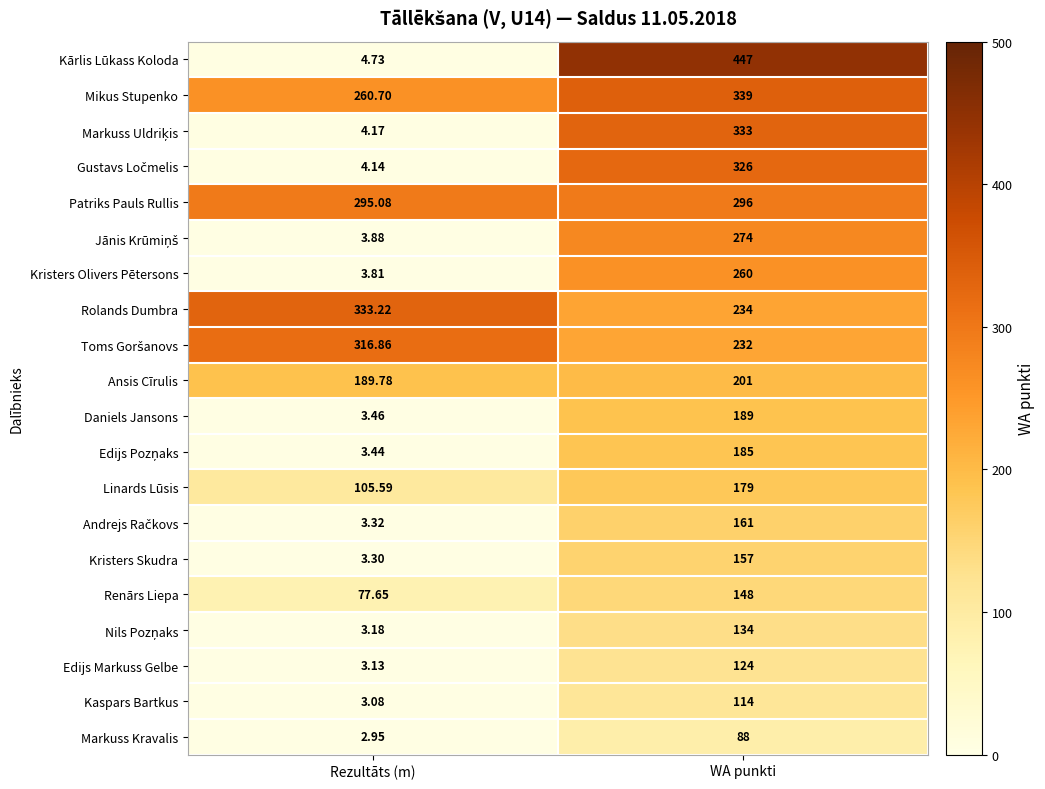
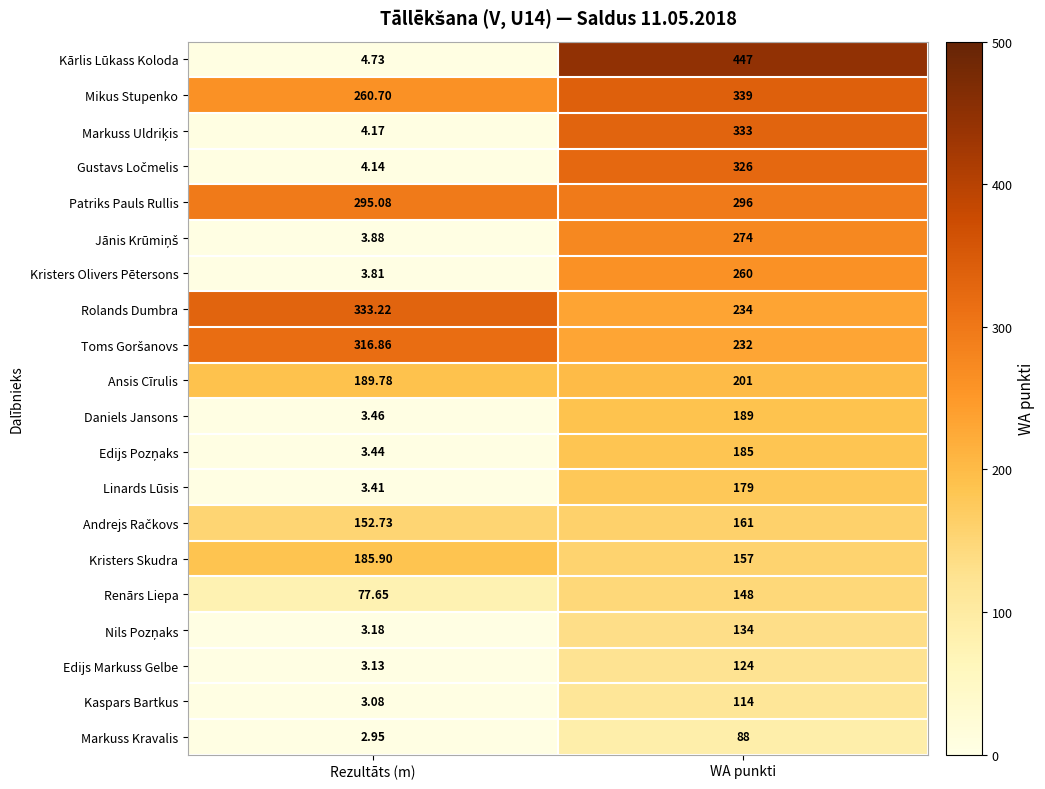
  {
    "Kārlis Lūkass Koloda": {
      "Rezultāts (m)": 4.73,
      "WA punkti": 447
    },
    "Mikus Stupenko": {
      "Rezultāts (m)": 260.70,
      "WA punkti": 339
    },
    "Markuss Uldriķis": {
      "Rezultāts (m)": 4.17,
      "WA punkti": 333
    },
    "Gustavs Ločmelis": {
      "Rezultāts (m)": 4.14,
      "WA punkti": 326
    },
    "Patriks Pauls Rullis": {
      "Rezultāts (m)": 295.08,
      "WA punkti": 296
    },
    "Jānis Krūmiņš": {
      "Rezultāts (m)": 3.88,
      "WA punkti": 274
    },
    "Kristers Olivers Pētersons": {
      "Rezultāts (m)": 3.81,
      "WA punkti": 260
    },
    "Rolands Dumbra": {
      "Rezultāts (m)": 333.22,
      "WA punkti": 234
    },
    "Toms Goršanovs": {
      "Rezultāts (m)": 316.86,
      "WA punkti": 232
    },
    "Ansis Cīrulis": {
      "Rezultāts (m)": 189.78,
      "WA punkti": 201
    },
    "Daniels Jansons": {
      "Rezultāts (m)": 3.46,
      "WA punkti": 189
    },
    "Edijs Pozņaks": {
      "Rezultāts (m)": 3.44,
      "WA punkti": 185
    },
    "Linards Lūsis": {
-     "Rezultāts (m)": 105.59,
+     "Rezultāts (m)": 3.41,
      "WA punkti": 179
    },
    "Andrejs Račkovs": {
-     "Rezultāts (m)": 3.32,
+     "Rezultāts (m)": 152.73,
      "WA punkti": 161
    },
    "Kristers Skudra": {
-     "Rezultāts (m)": 3.30,
+     "Rezultāts (m)": 185.90,
      "WA punkti": 157
    },
    "Renārs Liepa": {
      "Rezultāts (m)": 77.65,
      "WA punkti": 148
    },
    "Nils Pozņaks": {
      "Rezultāts (m)": 3.18,
      "WA punkti": 134
    },
    "Edijs Markuss Gelbe": {
      "Rezultāts (m)": 3.13,
      "WA punkti": 124
    },
    "Kaspars Bartkus": {
      "Rezultāts (m)": 3.08,
      "WA punkti": 114
    },
    "Markuss Kravalis": {
      "Rezultāts (m)": 2.95,
      "WA punkti": 88
    }
  }
